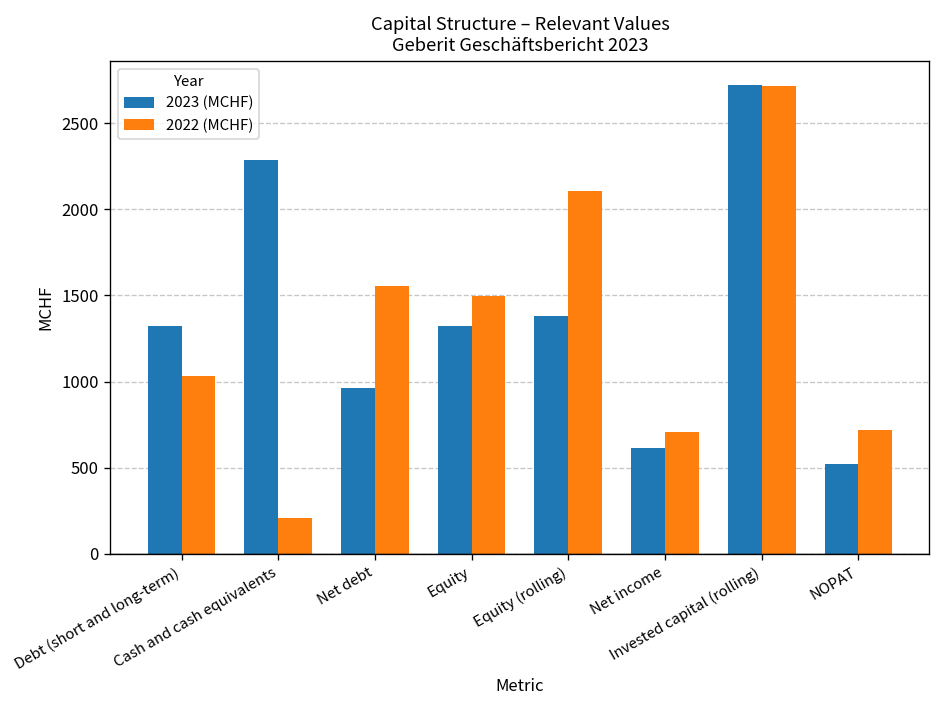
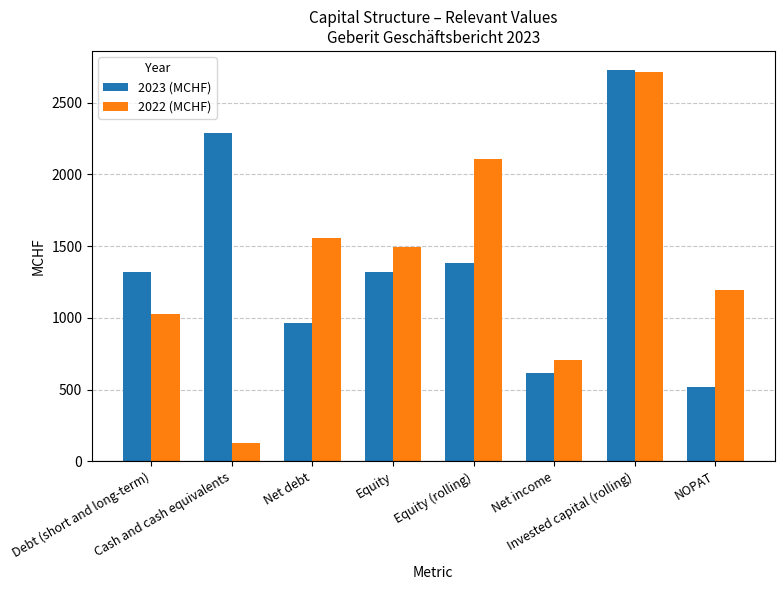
  {
    "2023 (MCHF)": {
      "Debt (short and long-term)": 1320,
      "Cash and cash equivalents": 2290,
      "Net debt": 960,
      "Equity": 1320,
      "Equity (rolling)": 1380,
      "Net income": 620,
      "Invested capital (rolling)": 2720,
      "NOPAT": 520
    },
    "2022 (MCHF)": {
      "Debt (short and long-term)": 1030,
-     "Cash and cash equivalents": 210,
+     "Cash and cash equivalents": 130,
      "Net debt": 1550,
      "Equity": 1500,
      "Equity (rolling)": 2110,
      "Net income": 710,
      "Invested capital (rolling)": 2720,
-     "NOPAT": 720
+     "NOPAT": 1190
    }
  }
